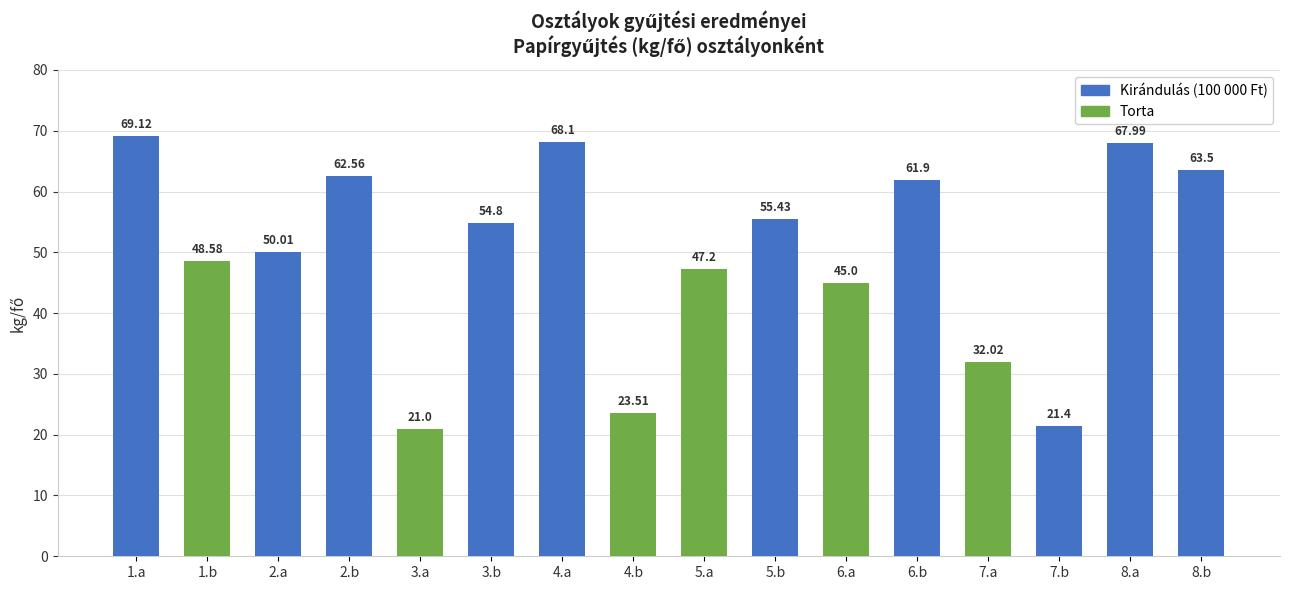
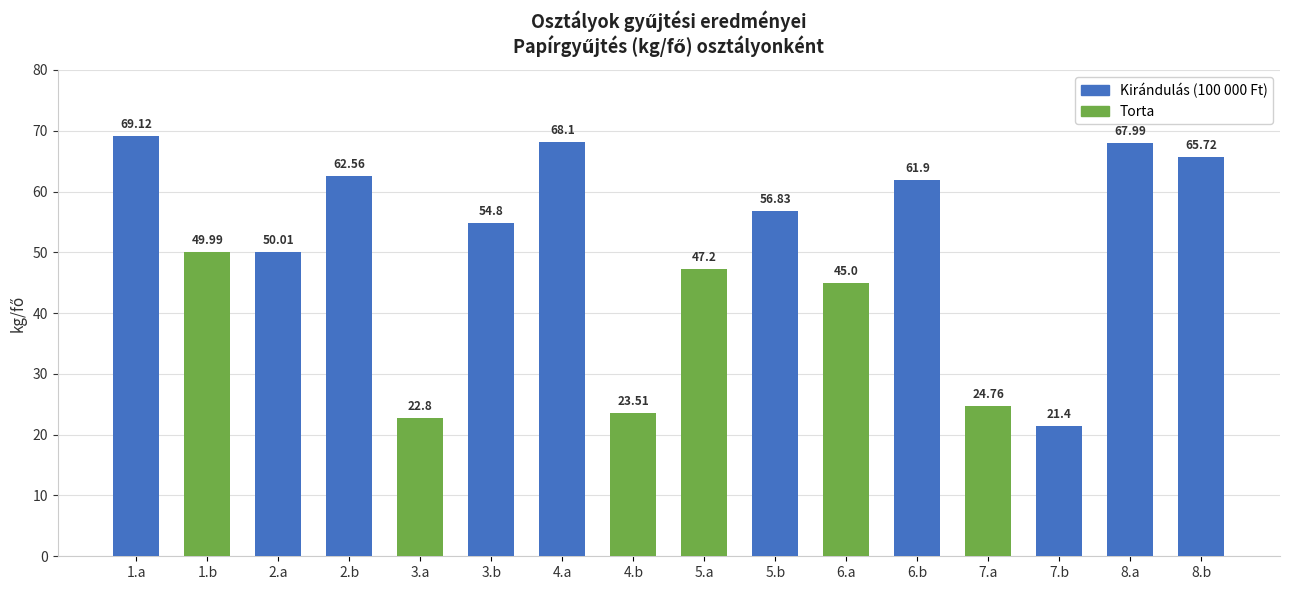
  {
    "1.a": 69.12,
-   "1.b": 48.58,
+   "1.b": 49.99,
    "2.a": 50.01,
    "2.b": 62.56,
-   "3.a": 21.0,
+   "3.a": 22.8,
    "3.b": 54.8,
    "4.a": 68.1,
    "4.b": 23.51,
    "5.a": 47.2,
-   "5.b": 55.43,
+   "5.b": 56.83,
    "6.a": 45.0,
    "6.b": 61.9,
-   "7.a": 32.02,
+   "7.a": 24.76,
    "7.b": 21.4,
    "8.a": 67.99,
-   "8.b": 63.5
+   "8.b": 65.72
  }
